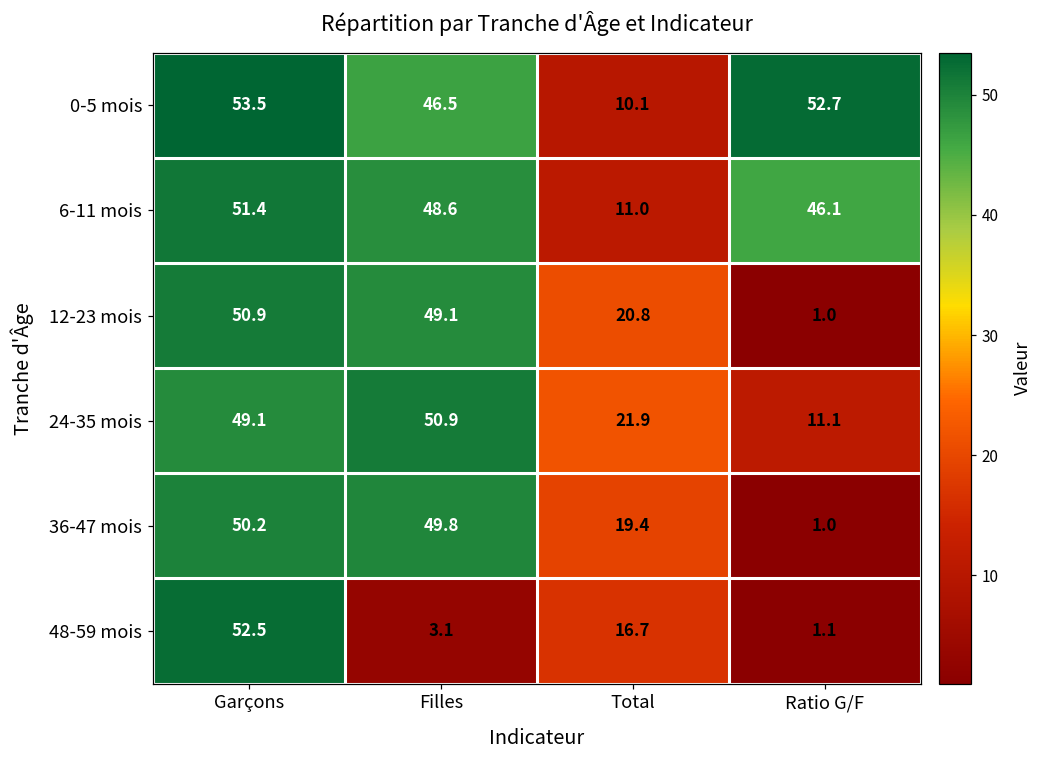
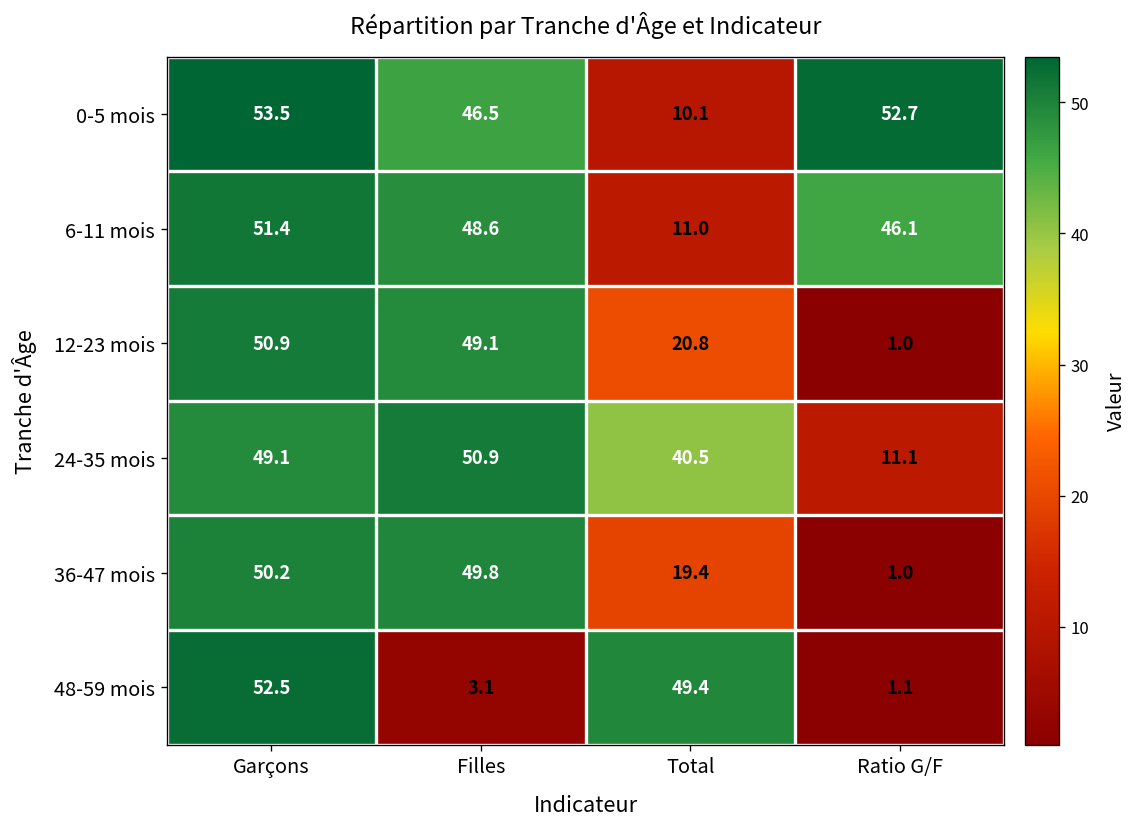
  {
    "0-5 mois": {
      "Garçons": 53.5,
      "Filles": 46.5,
      "Total": 10.1,
      "Ratio G/F": 52.7
    },
    "6-11 mois": {
      "Garçons": 51.4,
      "Filles": 48.6,
      "Total": 11.0,
      "Ratio G/F": 46.1
    },
    "12-23 mois": {
      "Garçons": 50.9,
      "Filles": 49.1,
      "Total": 20.8,
      "Ratio G/F": 1.0
    },
    "24-35 mois": {
      "Garçons": 49.1,
      "Filles": 50.9,
-     "Total": 21.9,
+     "Total": 40.5,
      "Ratio G/F": 11.1
    },
    "36-47 mois": {
      "Garçons": 50.2,
      "Filles": 49.8,
      "Total": 19.4,
      "Ratio G/F": 1.0
    },
    "48-59 mois": {
      "Garçons": 52.5,
      "Filles": 3.1,
-     "Total": 16.7,
+     "Total": 49.4,
      "Ratio G/F": 1.1
    }
  }
